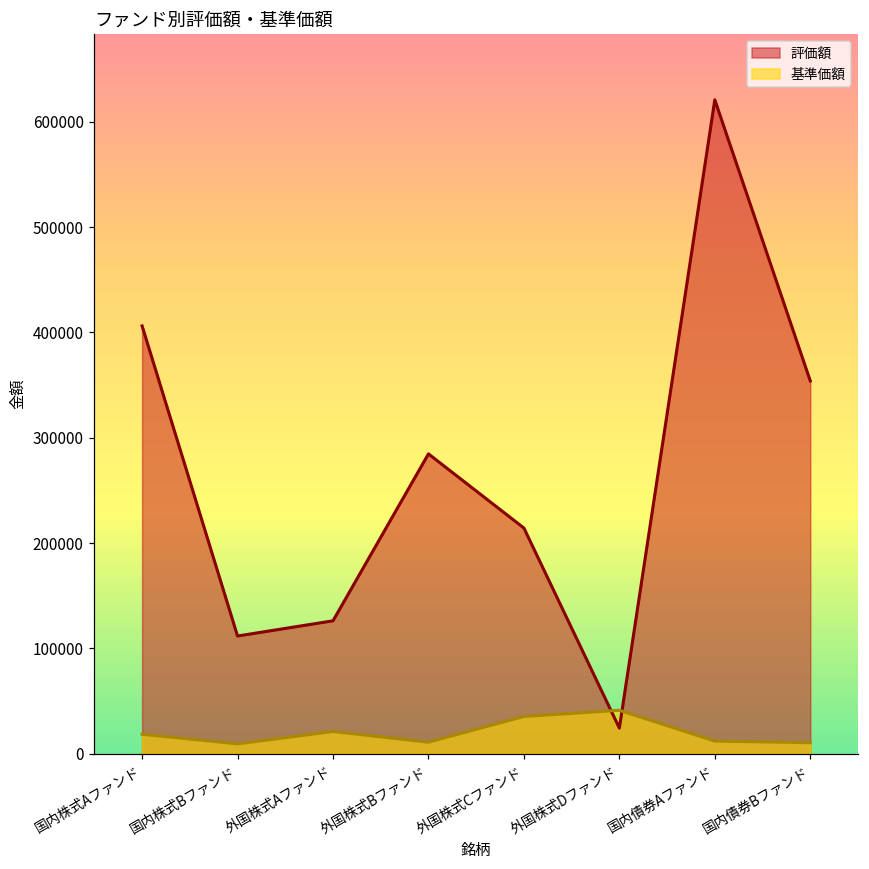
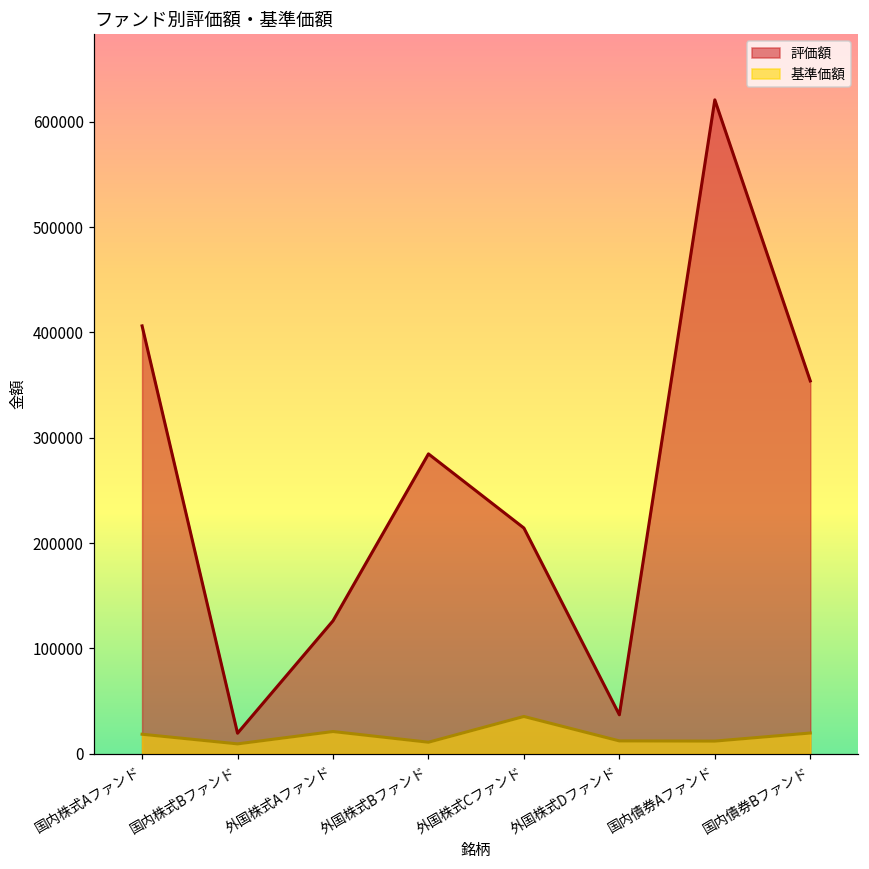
  {
    "評価額": {
      "国内株式Aファンド": 410000,
-     "国内株式Bファンド": 110000,
+     "国内株式Bファンド": 20000,
      "外国株式Aファンド": 130000,
      "外国株式Bファンド": 280000,
      "外国株式Cファンド": 210000,
-     "外国株式Dファンド": 20000,
+     "外国株式Dファンド": 40000,
      "国内債券Aファンド": 620000,
      "国内債券Bファンド": 350000
    },
    "基準価額": {
      "国内株式Aファンド": 20000,
      "国内株式Bファンド": 10000,
      "外国株式Aファンド": 20000,
      "外国株式Bファンド": 10000,
      "外国株式Cファンド": 40000,
-     "外国株式Dファンド": 40000,
+     "外国株式Dファンド": 10000,
      "国内債券Aファンド": 10000,
-     "国内債券Bファンド": 10000
+     "国内債券Bファンド": 20000
    }
  }
